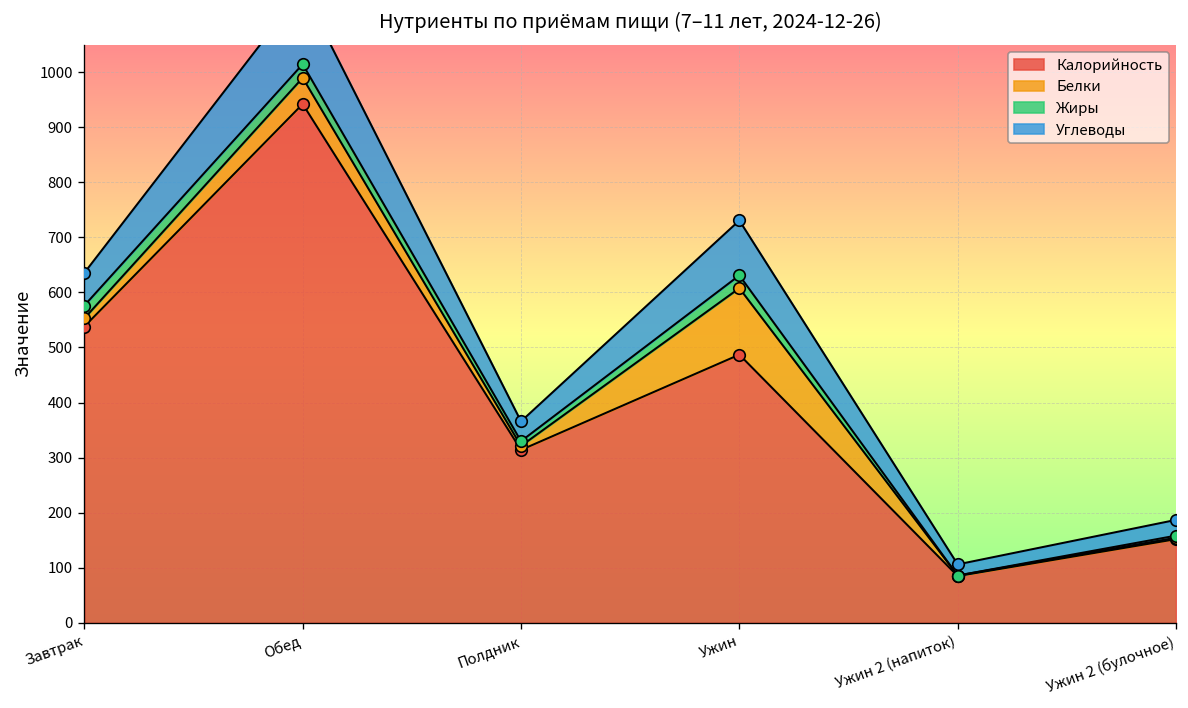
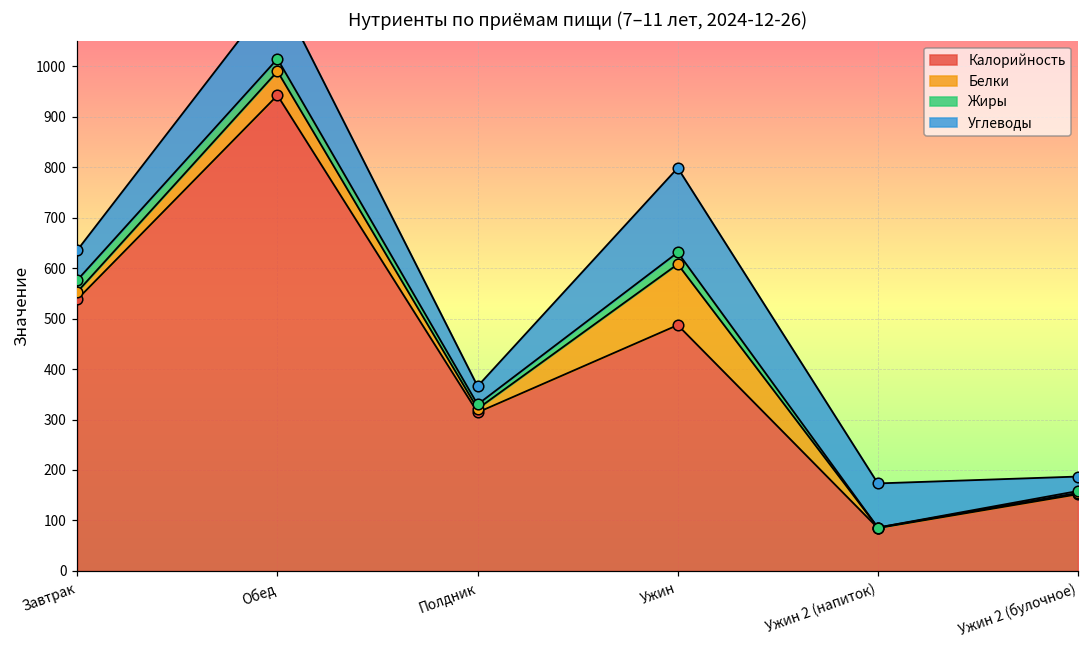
  {
    "Калорийность": {
      "Завтрак": 540,
      "Обед": 940,
      "Полдник": 310,
      "Ужин": 490
    },
    "Белки": {
      "Завтрак": 10,
      "Обед": 50,
      "Полдник": 10,
      "Ужин": 120
    },
    "Жиры": {
      "Завтрак": 20,
      "Обед": 20,
      "Полдник": 10,
      "Ужин": 20
    },
    "Углеводы": {
      "Завтрак": 60,
      "Полдник": 40,
-     "Ужин": 100,
-     "Ужин 2 (напиток)": 20,
+     "Ужин": 170,
+     "Ужин 2 (напиток)": 90,
      "Ужин 2 (булочное)": 30
    }
  }
